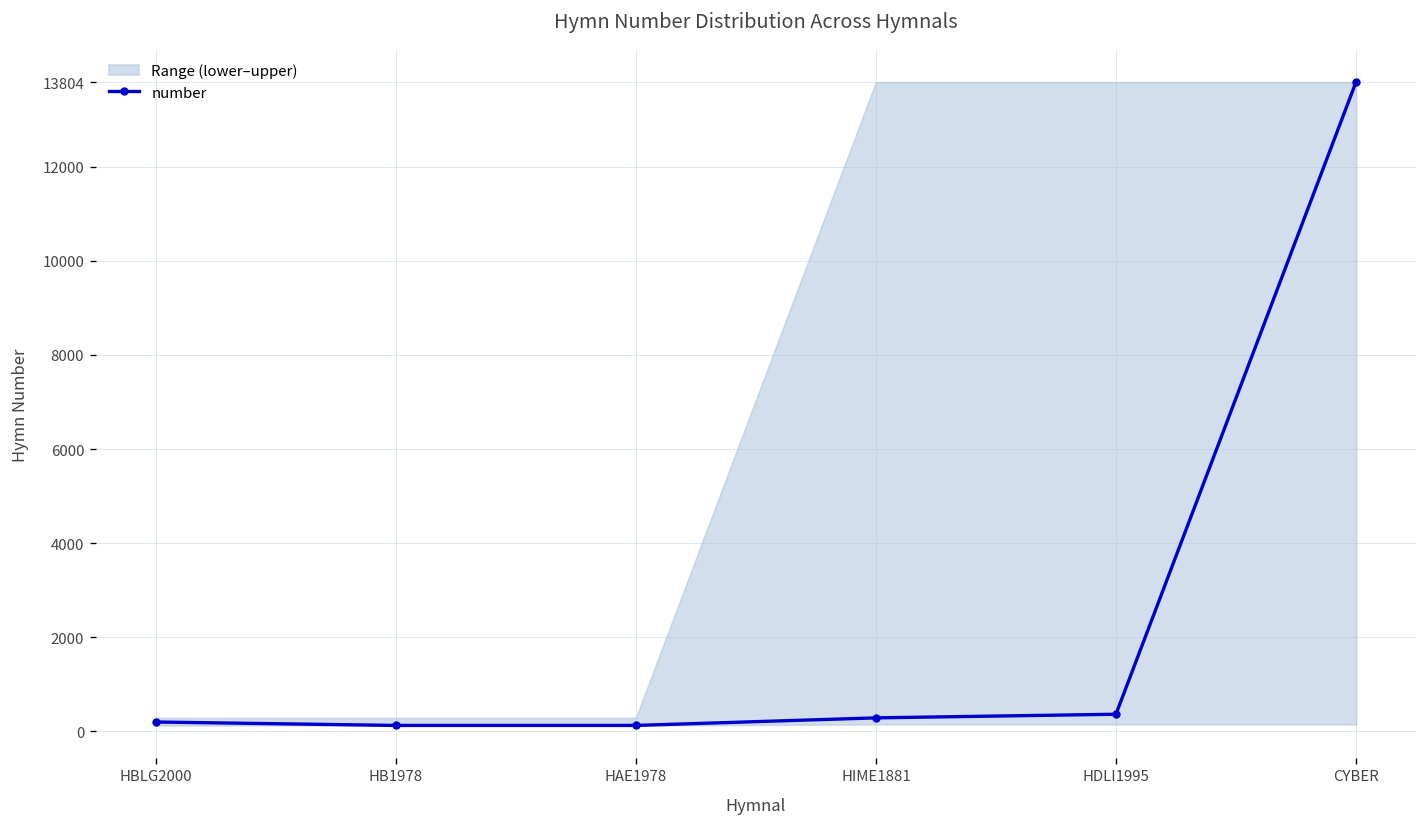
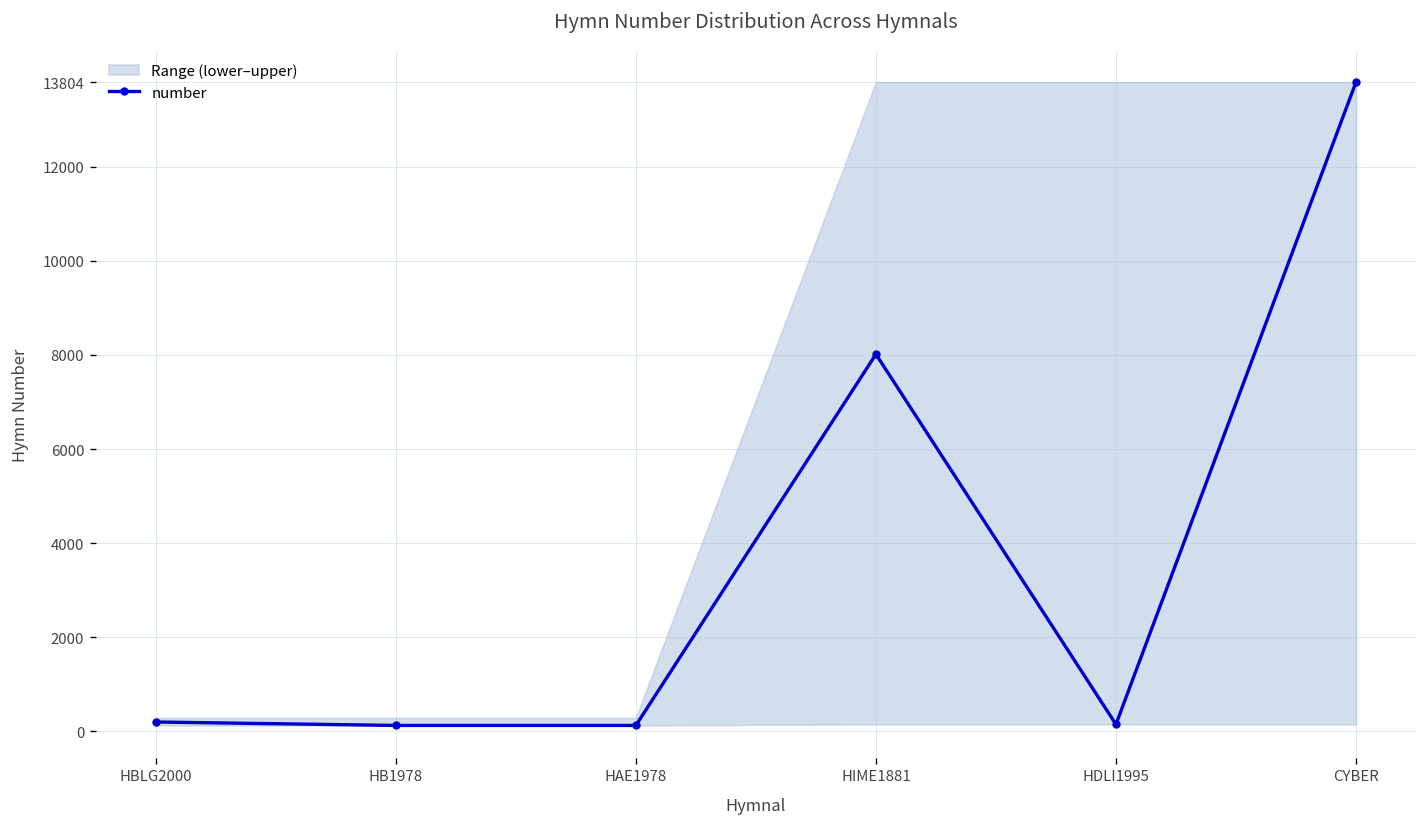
  {
    "number": {
      "HBLG2000": 200,
      "HB1978": 100,
      "HAE1978": 100,
-     "HIME1881": 300,
-     "HDLI1995": 400
+     "HIME1881": 8000,
+     "HDLI1995": 100
    }
  }
